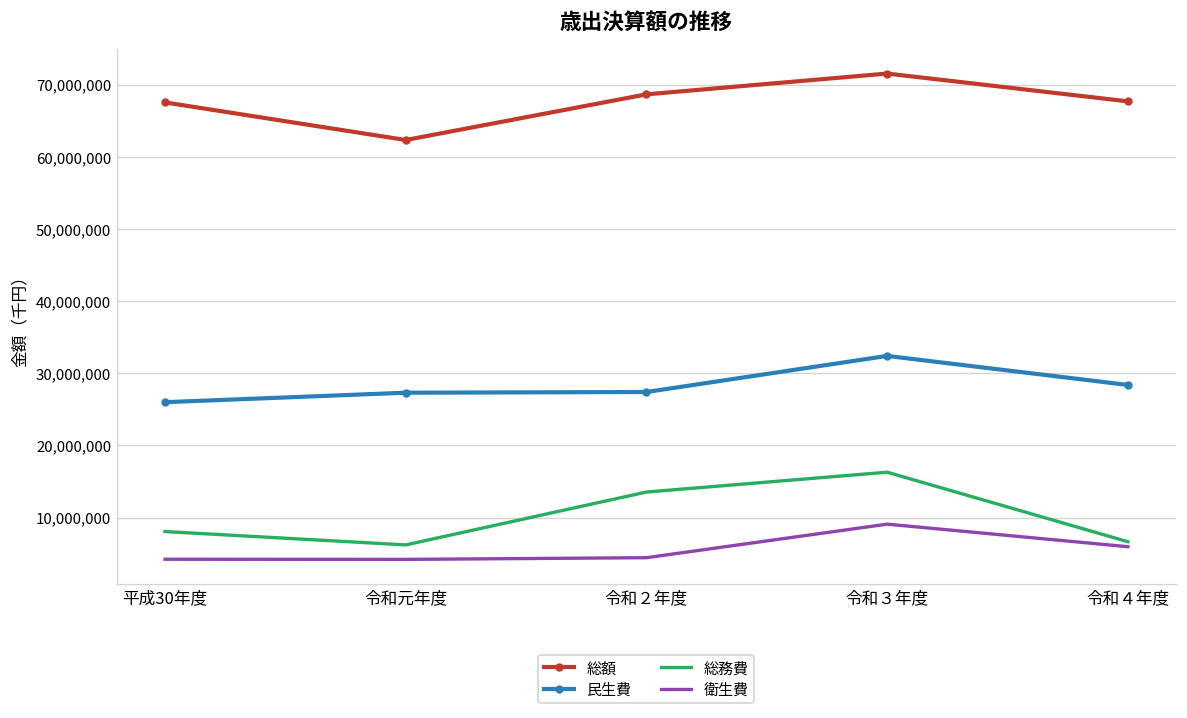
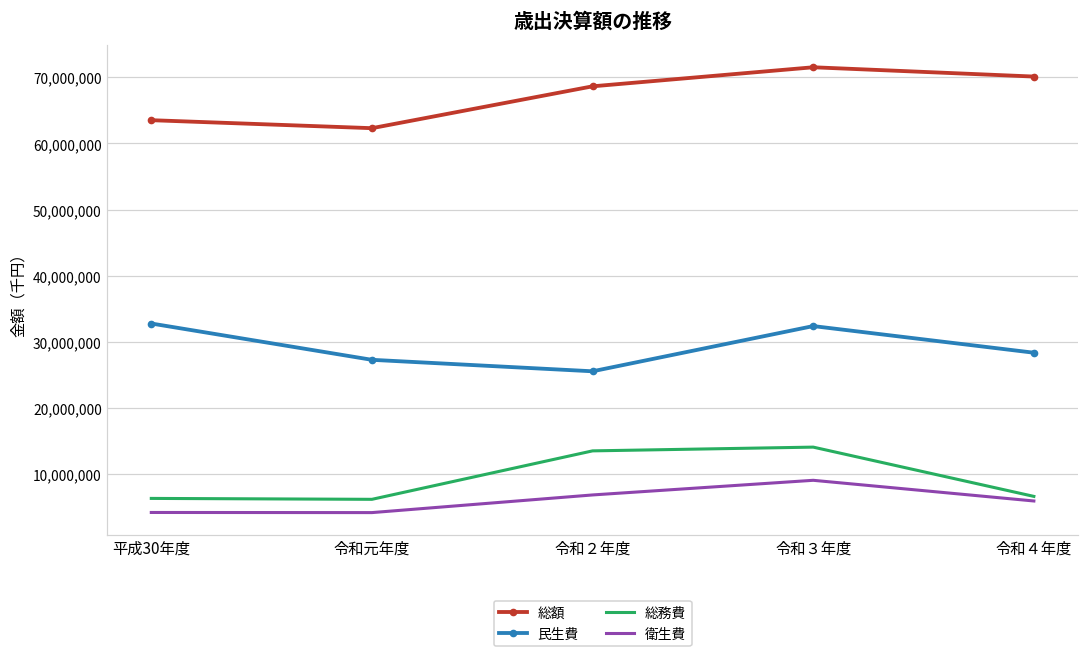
  {
    "総額": {
-     "平成30年度": "68,000,000",
+     "平成30年度": "64,000,000",
      "令和元年度": "62,000,000",
      "令和２年度": "69,000,000",
      "令和３年度": "72,000,000",
-     "令和４年度": "68,000,000"
+     "令和４年度": "70,000,000"
    },
    "民生費": {
-     "平成30年度": "26,000,000",
+     "平成30年度": "33,000,000",
      "令和元年度": "27,000,000",
-     "令和２年度": "27,000,000",
+     "令和２年度": "26,000,000",
      "令和３年度": "32,000,000",
      "令和４年度": "28,000,000"
    },
    "総務費": {
-     "平成30年度": "8,000,000",
+     "平成30年度": "6,000,000",
      "令和元年度": "6,000,000",
      "令和２年度": "14,000,000",
-     "令和３年度": "16,000,000",
+     "令和３年度": "14,000,000",
      "令和４年度": "7,000,000"
    },
    "衛生費": {
      "平成30年度": "4,000,000",
      "令和元年度": "4,000,000",
-     "令和２年度": "4,000,000",
+     "令和２年度": "7,000,000",
      "令和３年度": "9,000,000",
      "令和４年度": "6,000,000"
    }
  }
